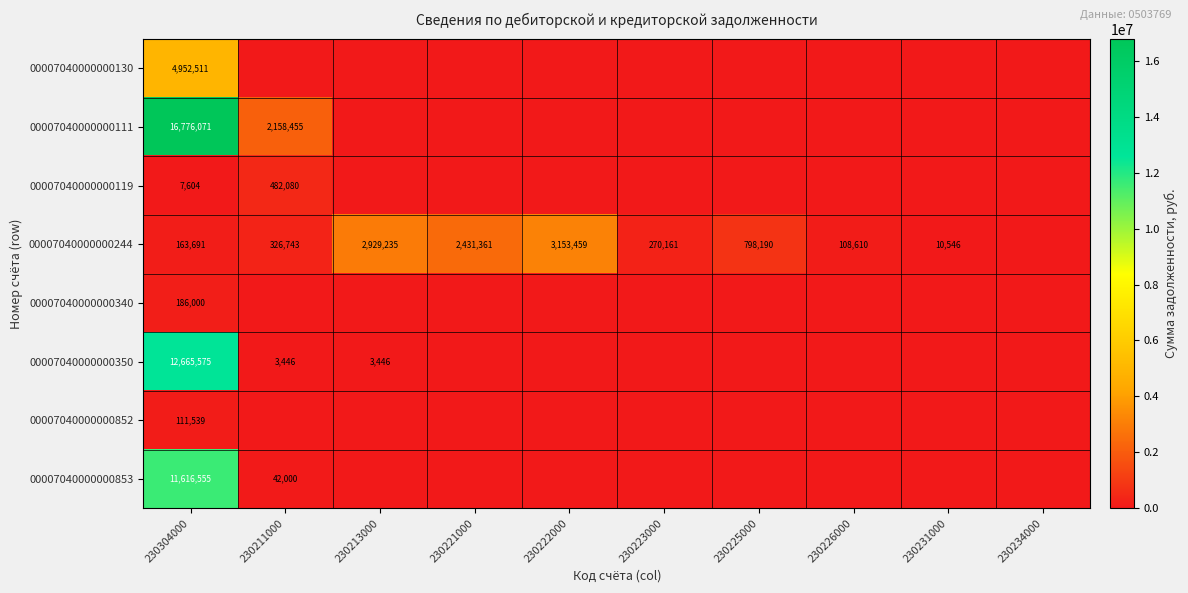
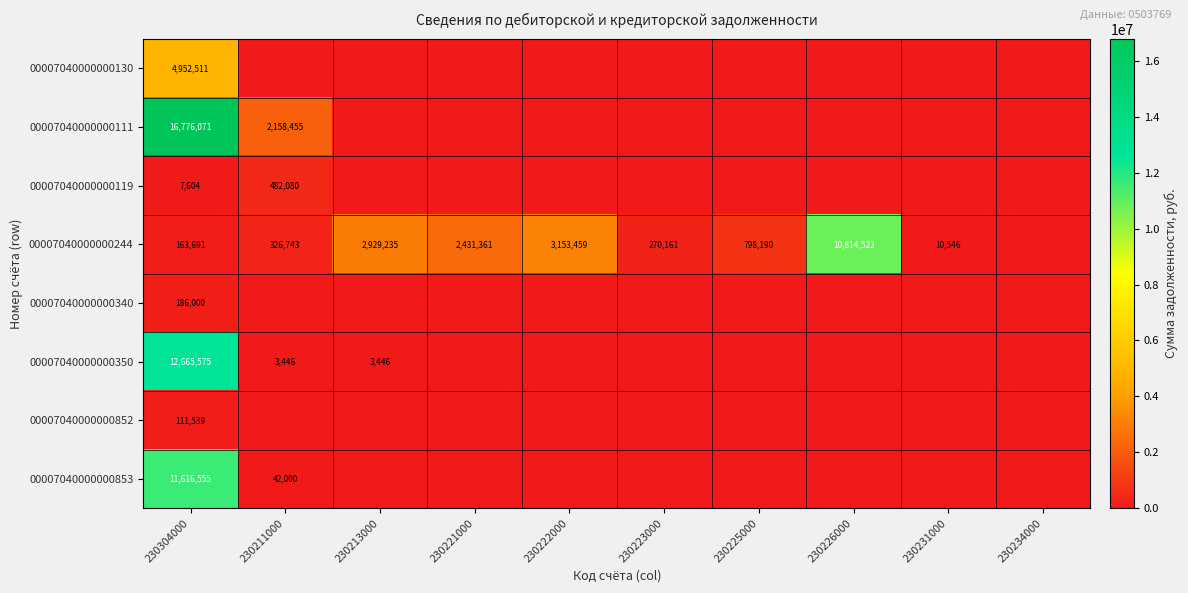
  {
    "00007040000000130": {
      "230304000": "4,952,511"
    },
    "00007040000000111": {
      "230304000": "16,776,071",
      "230211000": "2,158,455"
    },
    "00007040000000119": {
      "230304000": "7,604",
      "230211000": "482,080"
    },
    "00007040000000244": {
      "230304000": "163,691",
      "230211000": "326,743",
      "230213000": "2,929,235",
      "230221000": "2,431,361",
      "230222000": "3,153,459",
      "230223000": "270,161",
      "230225000": "798,190",
-     "230226000": "108,610",
+     "230226000": "10,814,522",
      "230231000": "10,546"
    },
    "00007040000000340": {
      "230304000": "186,000"
    },
    "00007040000000350": {
      "230304000": "12,665,575",
      "230211000": "3,446",
      "230213000": "3,446"
    },
    "00007040000000852": {
      "230304000": "111,539"
    },
    "00007040000000853": {
      "230304000": "11,616,555",
      "230211000": "42,000"
    }
  }
